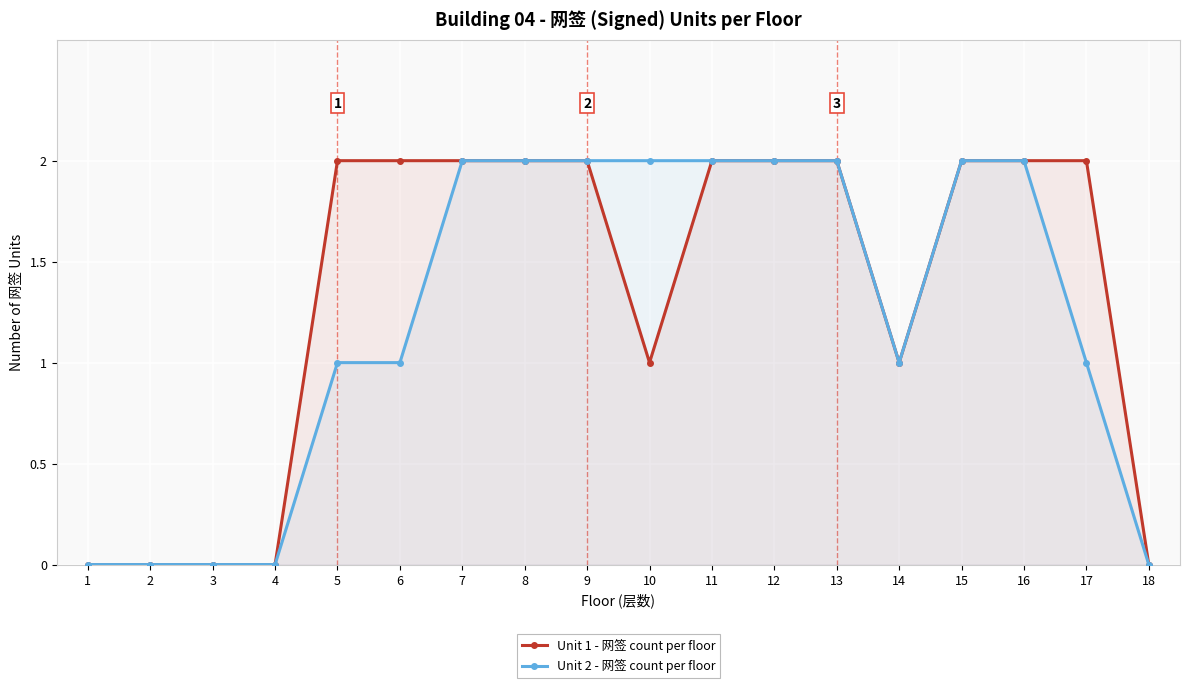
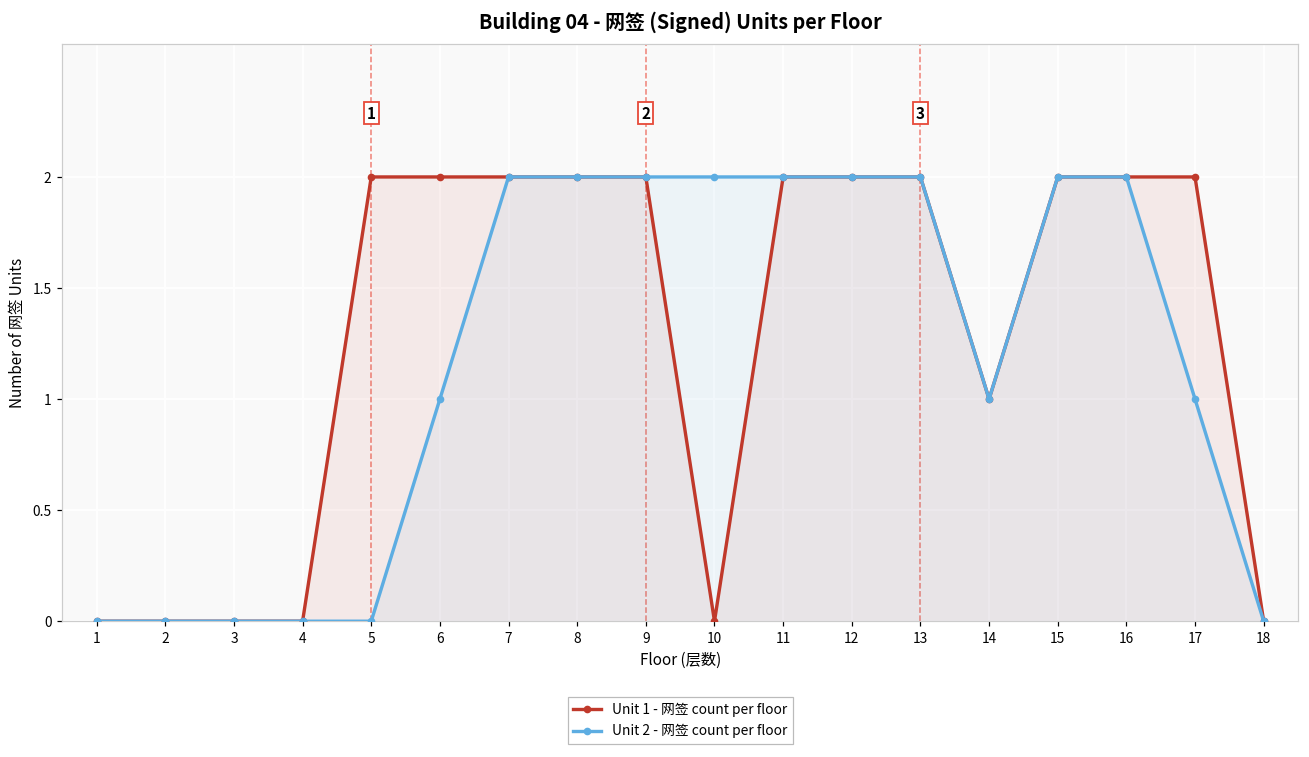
  {
    "Unit 1 - 网签 count per floor": {
      "5": 2,
      "6": 2,
-     "10": 1,
+     "10": 0,
      "17": 2
    },
    "Unit 2 - 网签 count per floor": {
-     "5": 1,
+     "5": 0,
      "6": 1,
      "10": 2,
      "17": 1
    }
  }
